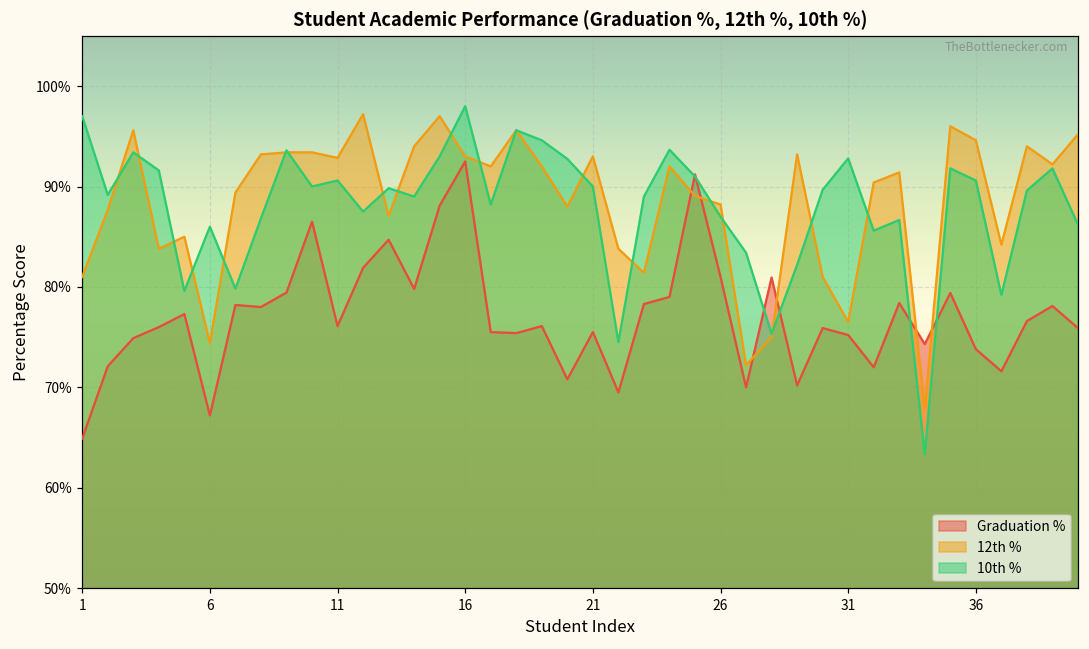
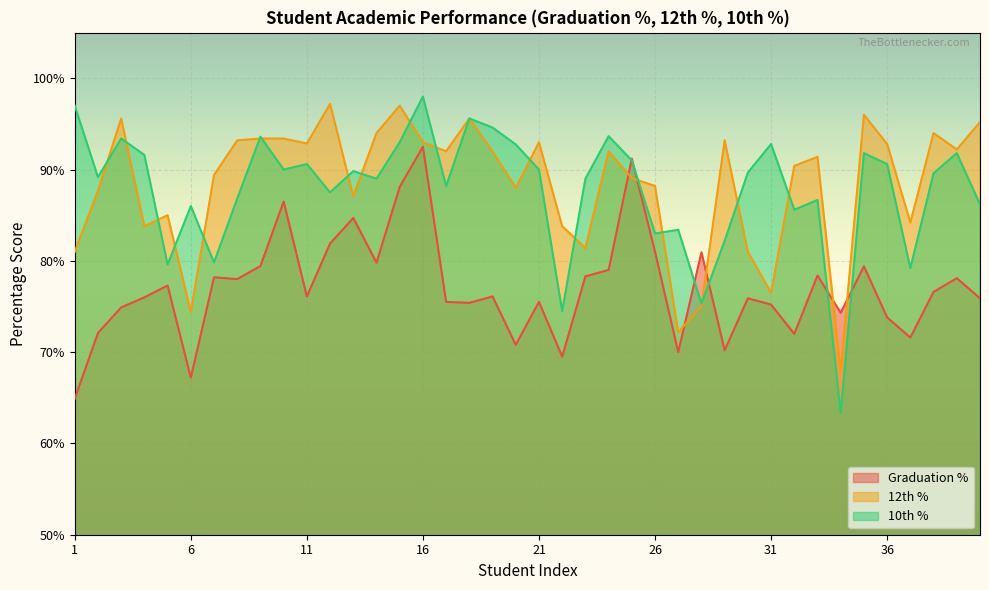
  {
    "Graduation %": {
      "1": "65%",
      "6": "67%",
      "11": "76%",
      "16": "93%",
      "21": "76%",
      "26": "81%",
      "31": "75%",
      "36": "74%"
    },
    "12th %": {
      "1": "81%",
      "6": "74%",
      "11": "93%",
      "16": "93%",
      "21": "93%",
      "26": "88%",
      "31": "77%",
-     "36": "95%"
+     "36": "93%"
    },
    "10th %": {
      "1": "97%",
      "6": "86%",
      "11": "91%",
      "16": "98%",
      "21": "90%",
-     "26": "87%",
+     "26": "83%",
      "31": "93%",
      "36": "91%"
    }
  }
